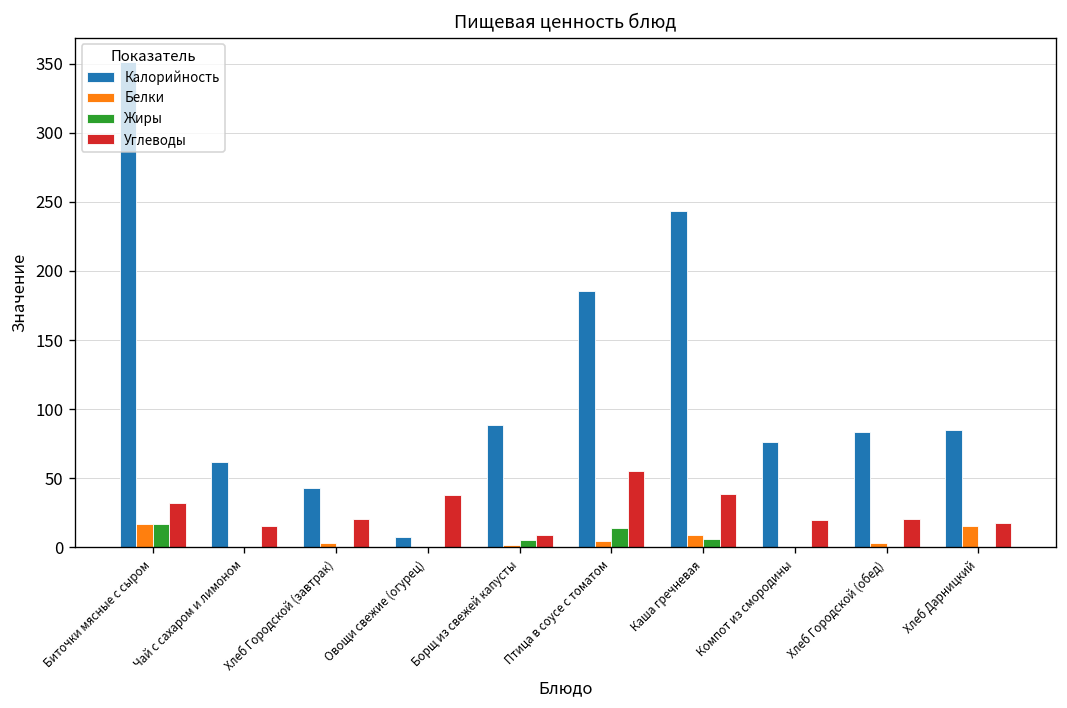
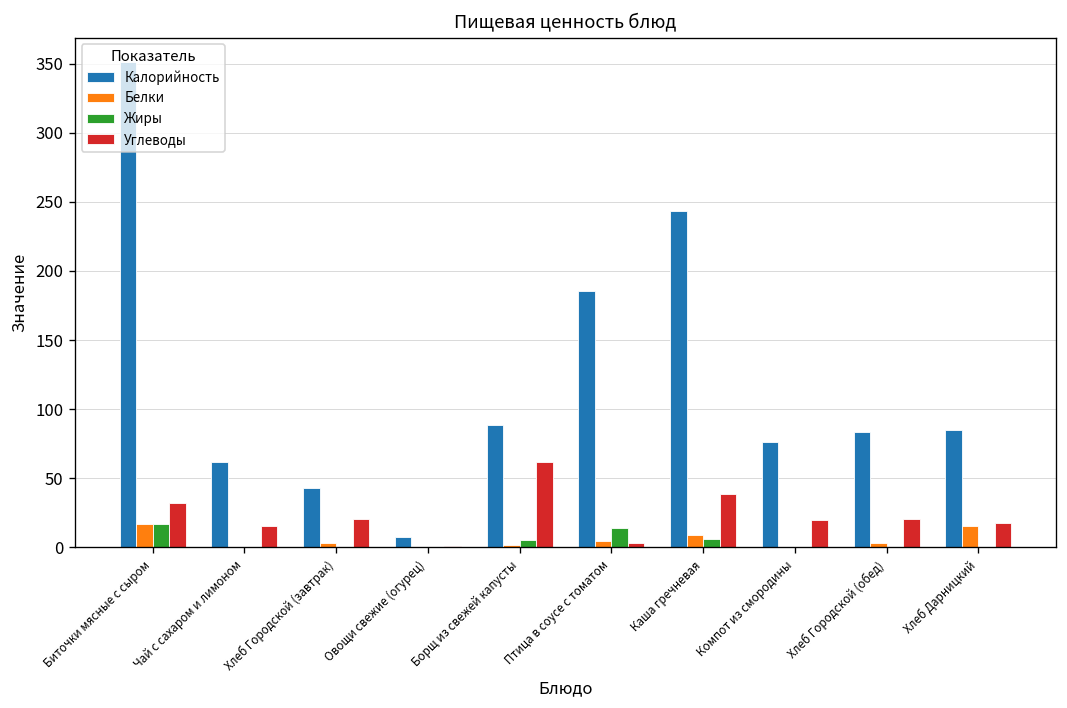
  {
    "Калорийность": {
      "Чай с сахаром и лимоном": 62,
      "Хлеб Городской (завтрак)": 43,
      "Овощи свежие (огурец)": 7,
      "Борщ из свежей капусты": 88,
      "Птица в соусе с томатом": 185,
      "Каша гречневая": 244,
      "Компот из смородины": 76,
      "Хлеб Городской (обед)": 84,
      "Хлеб Дарницкий": 85
    },
    "Белки": {
      "Биточки мясные с сыром": 17,
      "Хлеб Городской (завтрак)": 3,
      "Птица в соусе с томатом": 5,
      "Каша гречневая": 9,
      "Компот из смородины": 0,
      "Хлеб Городской (обед)": 3,
      "Хлеб Дарницкий": 15
    },
    "Жиры": {
      "Биточки мясные с сыром": 17,
      "Борщ из свежей капусты": 5,
      "Птица в соусе с томатом": 14,
      "Каша гречневая": 6,
      "Компот из смородины": 0
    },
    "Углеводы": {
      "Биточки мясные с сыром": 32,
      "Чай с сахаром и лимоном": 15,
      "Хлеб Городской (завтрак)": 20,
-     "Овощи свежие (огурец)": 38,
-     "Борщ из свежей капусты": 9,
-     "Птица в соусе с томатом": 55,
+     "Овощи свежие (огурец)": 1,
+     "Борщ из свежей капусты": 62,
+     "Птица в соусе с томатом": 3,
      "Каша гречневая": 39,
      "Компот из смородины": 20,
      "Хлеб Городской (обед)": 20,
      "Хлеб Дарницкий": 17
    }
  }
